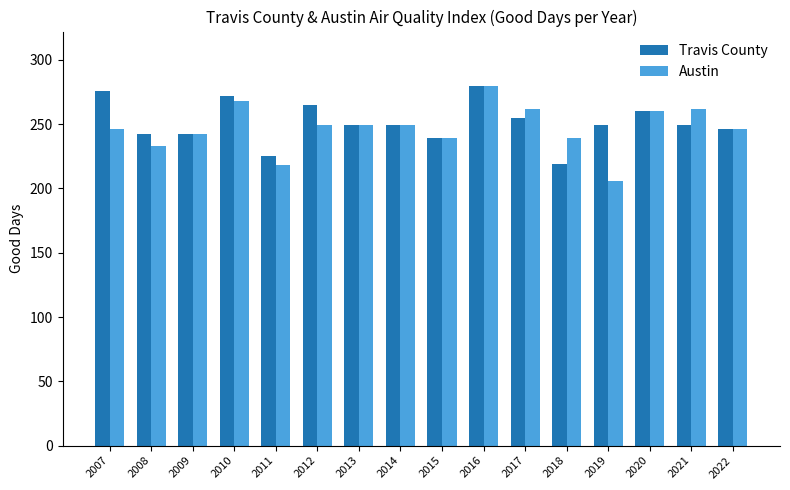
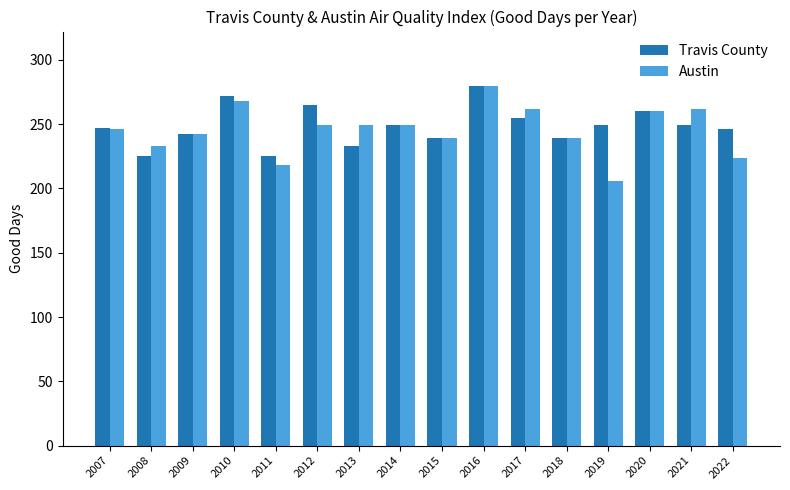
  {
    "Travis County": {
-     "2007": 276,
-     "2008": 242,
+     "2007": 247,
+     "2008": 225,
      "2009": 242,
      "2010": 272,
      "2011": 225,
      "2012": 265,
-     "2013": 249,
+     "2013": 233,
      "2014": 249,
      "2015": 239,
      "2016": 280,
      "2017": 255,
-     "2018": 219,
+     "2018": 239,
      "2019": 249,
      "2020": 260,
      "2021": 249,
      "2022": 246
    },
    "Austin": {
      "2007": 246,
      "2008": 233,
      "2009": 242,
      "2010": 268,
      "2011": 218,
      "2012": 249,
      "2013": 249,
      "2014": 249,
      "2015": 239,
      "2016": 280,
      "2017": 262,
      "2018": 239,
      "2019": 206,
      "2020": 260,
      "2021": 262,
-     "2022": 246
+     "2022": 224
    }
  }
